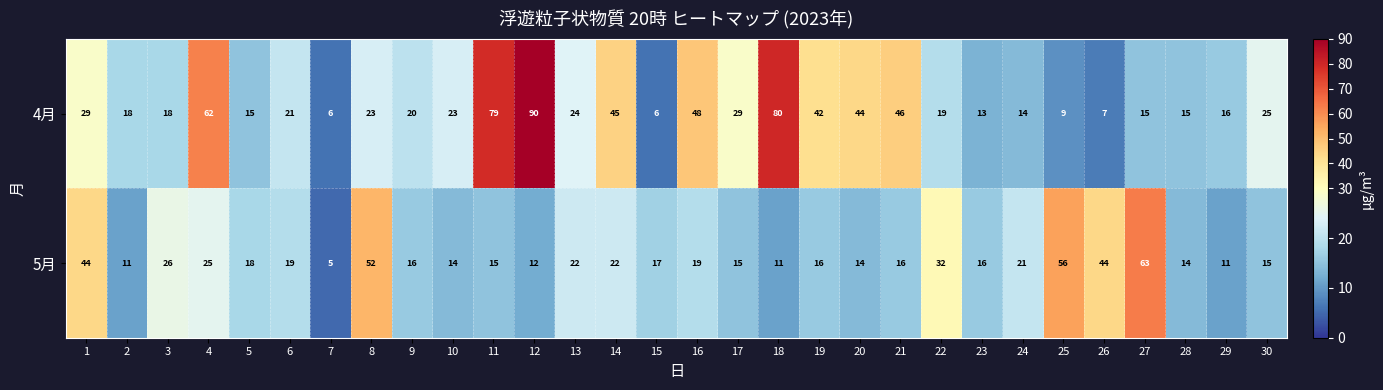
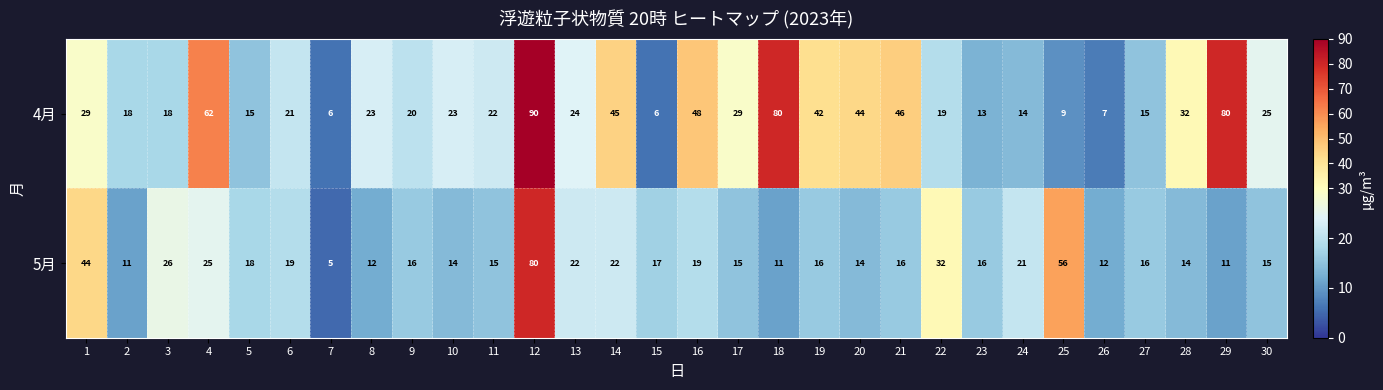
  {
    "4月": {
      "1": 29,
      "2": 18,
      "3": 18,
      "4": 62,
      "5": 15,
      "6": 21,
      "7": 6,
      "8": 23,
      "9": 20,
      "10": 23,
-     "11": 79,
+     "11": 22,
      "12": 90,
      "13": 24,
      "14": 45,
      "15": 6,
      "16": 48,
      "17": 29,
      "18": 80,
      "19": 42,
      "20": 44,
      "21": 46,
      "22": 19,
      "23": 13,
      "24": 14,
      "25": 9,
      "26": 7,
      "27": 15,
-     "28": 15,
-     "29": 16,
+     "28": 32,
+     "29": 80,
      "30": 25
    },
    "5月": {
      "1": 44,
      "2": 11,
      "3": 26,
      "4": 25,
      "5": 18,
      "6": 19,
      "7": 5,
-     "8": 52,
+     "8": 12,
      "9": 16,
      "10": 14,
      "11": 15,
-     "12": 12,
+     "12": 80,
      "13": 22,
      "14": 22,
      "15": 17,
      "16": 19,
      "17": 15,
      "18": 11,
      "19": 16,
      "20": 14,
      "21": 16,
      "22": 32,
      "23": 16,
      "24": 21,
      "25": 56,
-     "26": 44,
-     "27": 63,
+     "26": 12,
+     "27": 16,
      "28": 14,
      "29": 11,
      "30": 15
    }
  }
